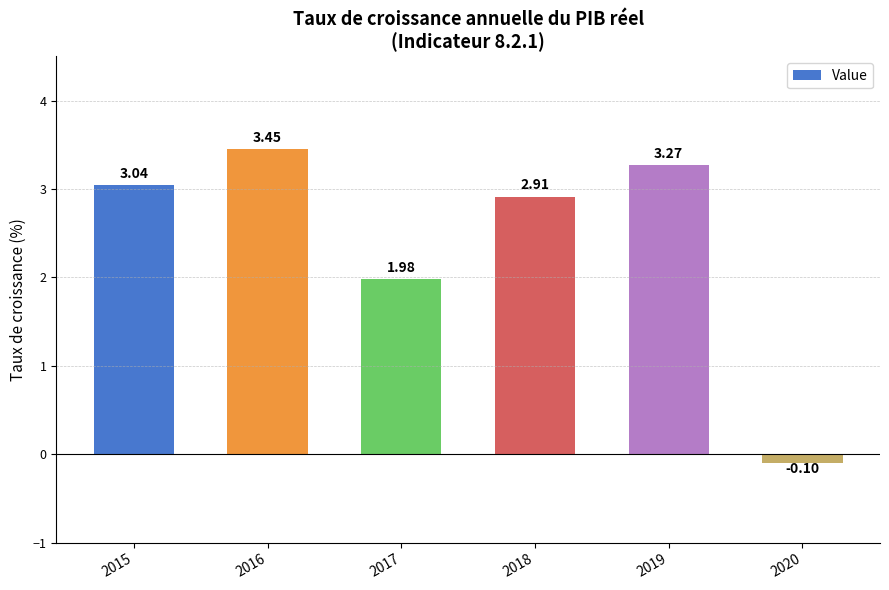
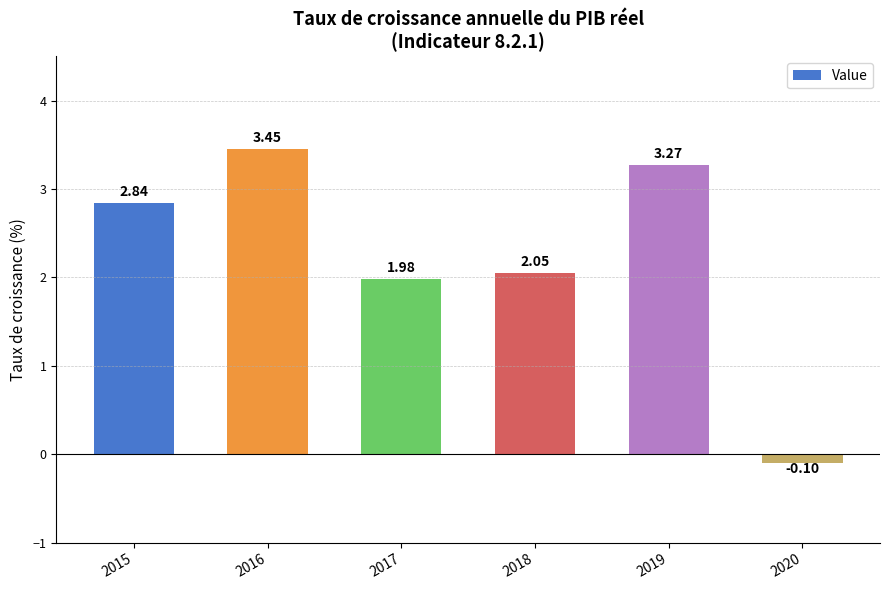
  {
-   "2015": 3.04,
+   "2015": 2.84,
    "2016": 3.45,
    "2017": 1.98,
-   "2018": 2.91,
+   "2018": 2.05,
    "2019": 3.27,
    "2020": -0.10
  }
